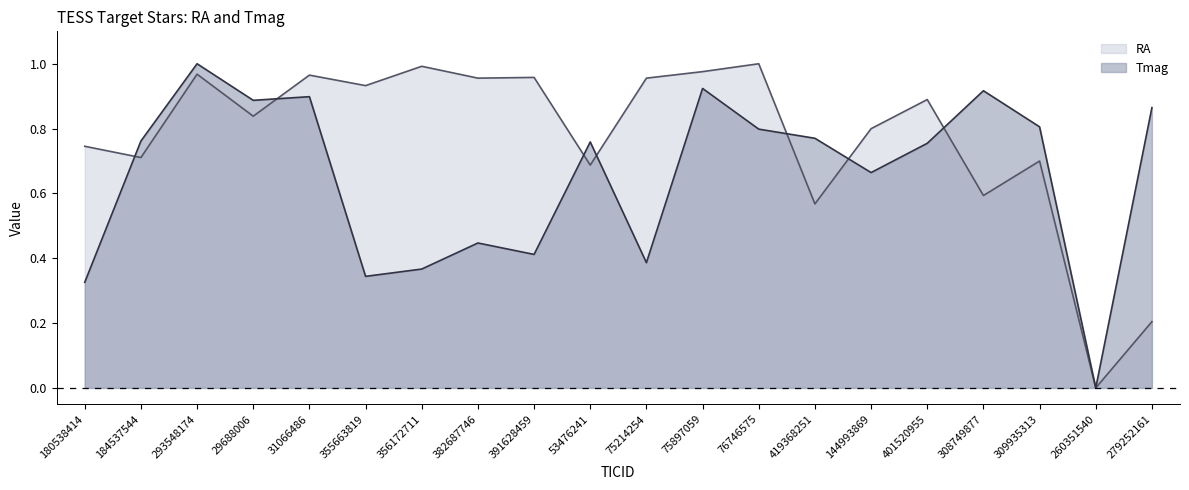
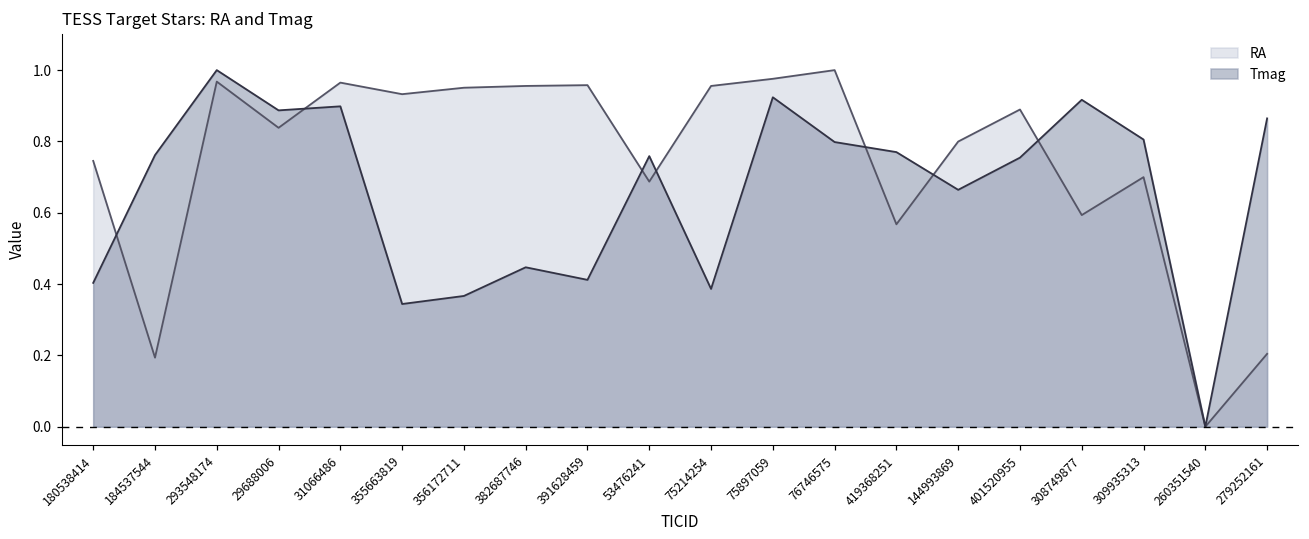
  {
    "RA": {
      "180538414": 0.75,
-     "184537544": 0.71,
+     "184537544": 0.19,
      "293548174": 0.97,
      "29688006": 0.84,
      "31066486": 0.96,
      "355663819": 0.93,
-     "356172711": 0.99,
+     "356172711": 0.95,
      "382687746": 0.96,
      "391628459": 0.96,
      "53476241": 0.69,
      "75214254": 0.96,
      "75897059": 0.98,
      "76746575": 1.00,
      "419368251": 0.57,
      "144993869": 0.80,
      "401520955": 0.89,
      "308749877": 0.59,
      "309935313": 0.70,
      "279252161": 0.20
    },
    "Tmag": {
-     "180538414": 0.33,
+     "180538414": 0.40,
      "184537544": 0.76,
      "293548174": 1.00,
      "29688006": 0.89,
      "31066486": 0.90,
      "355663819": 0.34,
      "356172711": 0.37,
      "382687746": 0.45,
      "391628459": 0.41,
      "53476241": 0.76,
      "75214254": 0.39,
      "75897059": 0.92,
      "76746575": 0.80,
      "419368251": 0.77,
      "144993869": 0.66,
      "401520955": 0.75,
      "308749877": 0.92,
      "309935313": 0.81,
      "279252161": 0.86
    }
  }
